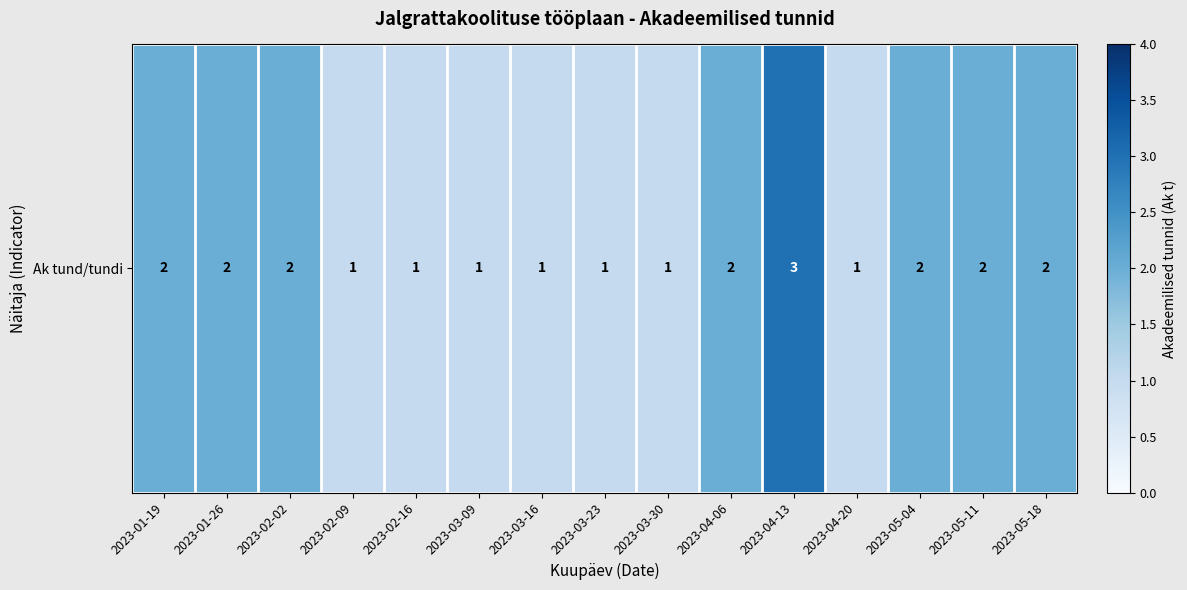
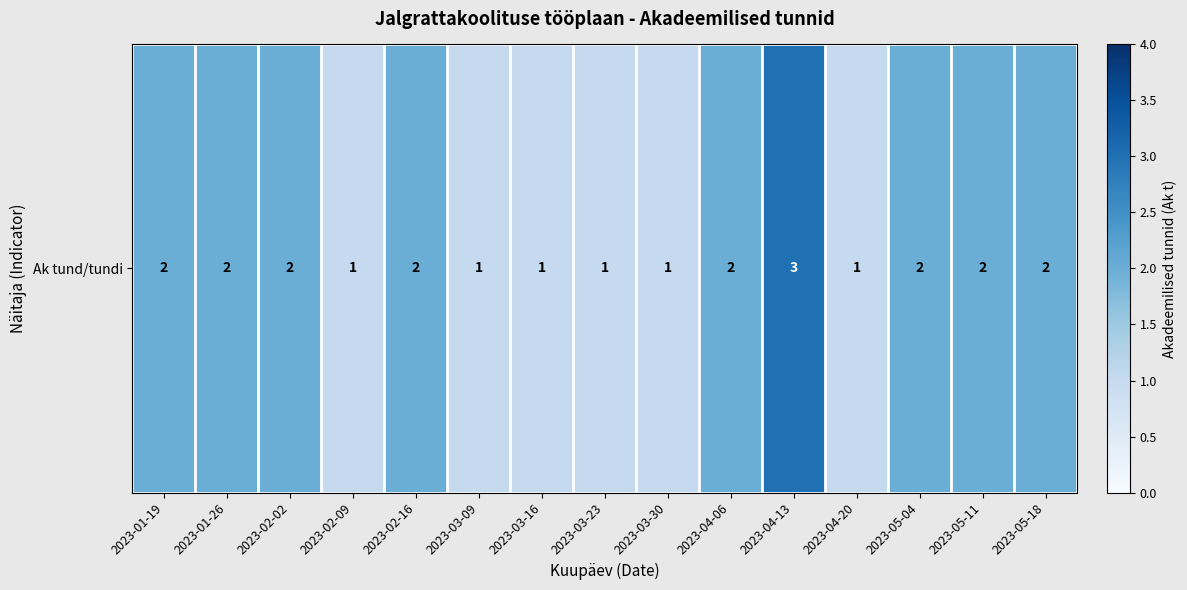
  {
    "Ak tund/tundi": {
      "2023-01-19": 2,
      "2023-01-26": 2,
      "2023-02-02": 2,
      "2023-02-09": 1,
-     "2023-02-16": 1,
+     "2023-02-16": 2,
      "2023-03-09": 1,
      "2023-03-16": 1,
      "2023-03-23": 1,
      "2023-03-30": 1,
      "2023-04-06": 2,
      "2023-04-13": 3,
      "2023-04-20": 1,
      "2023-05-04": 2,
      "2023-05-11": 2,
      "2023-05-18": 2
    }
  }
